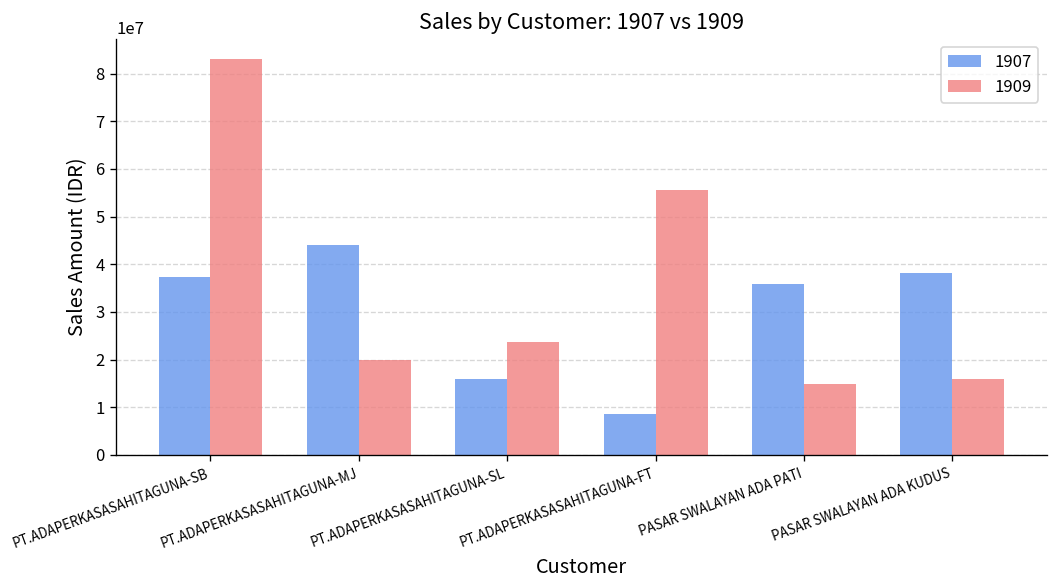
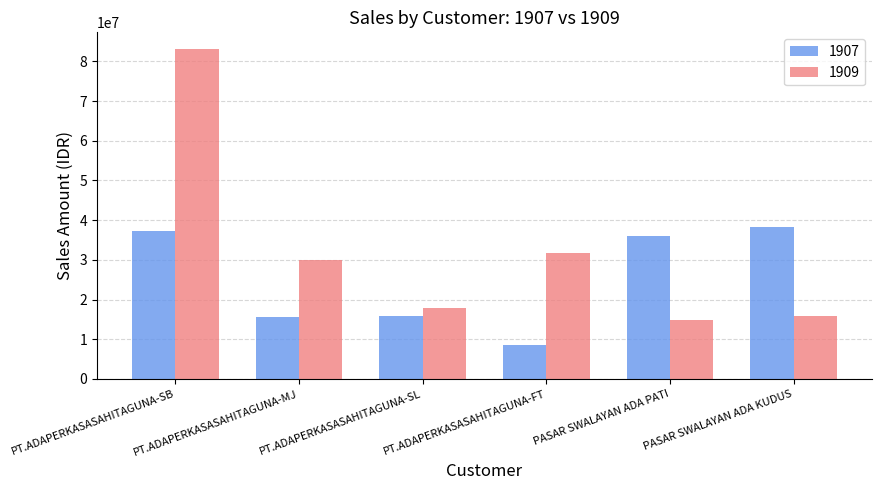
  {
    "1907": {
      "PT.ADAPERKASASAHITAGUNA-SB": 37000000,
-     "PT.ADAPERKASASAHITAGUNA-MJ": 44000000,
+     "PT.ADAPERKASASAHITAGUNA-MJ": 16000000,
      "PT.ADAPERKASASAHITAGUNA-SL": 16000000,
      "PT.ADAPERKASASAHITAGUNA-FT": 9000000,
      "PASAR SWALAYAN ADA PATI": 36000000,
      "PASAR SWALAYAN ADA KUDUS": 38000000
    },
    "1909": {
      "PT.ADAPERKASASAHITAGUNA-SB": 83000000,
-     "PT.ADAPERKASASAHITAGUNA-MJ": 20000000,
-     "PT.ADAPERKASASAHITAGUNA-SL": 24000000,
-     "PT.ADAPERKASASAHITAGUNA-FT": 55000000,
+     "PT.ADAPERKASASAHITAGUNA-MJ": 30000000,
+     "PT.ADAPERKASASAHITAGUNA-SL": 18000000,
+     "PT.ADAPERKASASAHITAGUNA-FT": 32000000,
      "PASAR SWALAYAN ADA PATI": 15000000,
      "PASAR SWALAYAN ADA KUDUS": 16000000
    }
  }
